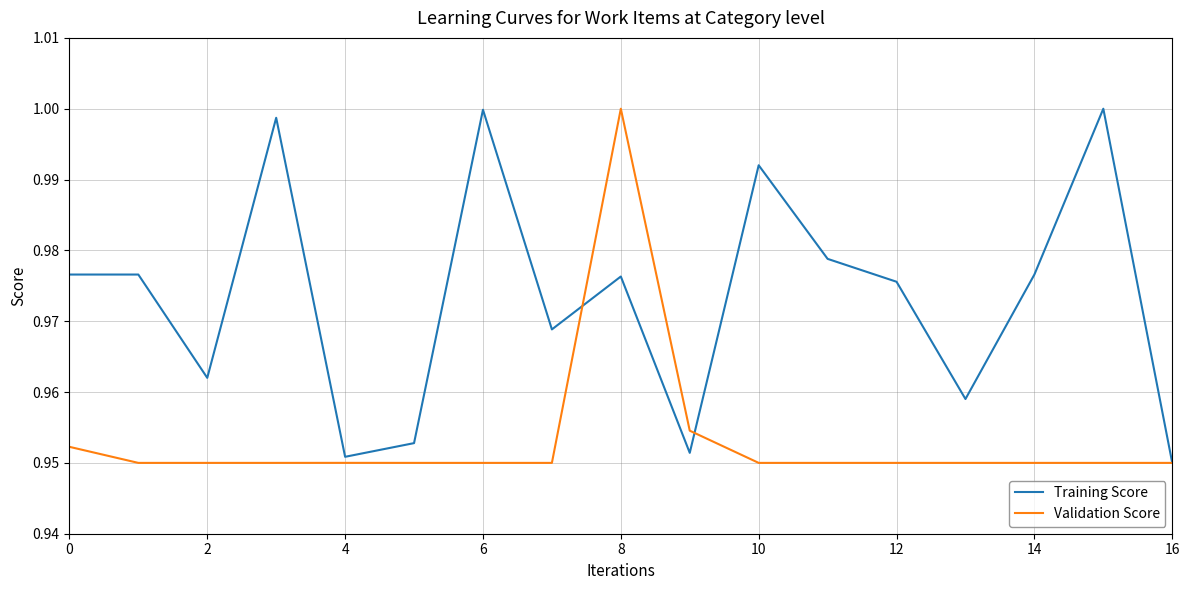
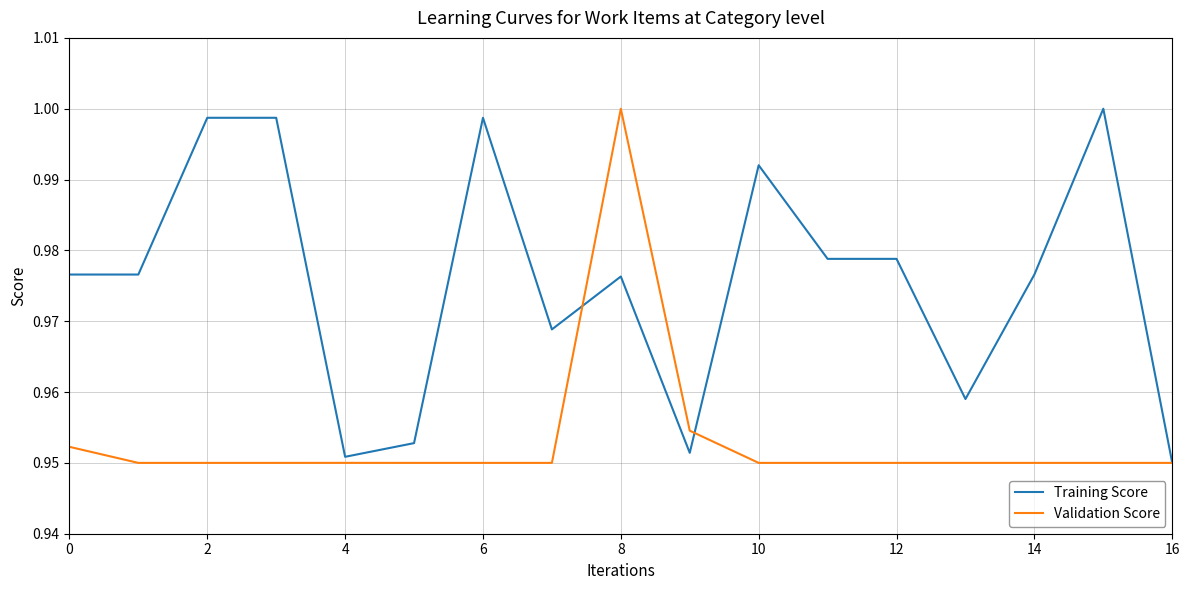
  {
    "Training Score": {
      "0": 0.977,
-     "2": 0.962,
+     "2": 0.999,
      "4": 0.951,
-     "6": 1.000,
+     "6": 0.999,
      "8": 0.976,
      "10": 0.992,
-     "12": 0.976,
+     "12": 0.979,
      "14": 0.977
    },
    "Validation Score": {
      "0": 0.952,
      "2": 0.950,
      "4": 0.950,
      "6": 0.950,
      "8": 1.000,
      "10": 0.950,
      "12": 0.950,
      "14": 0.950
    }
  }
